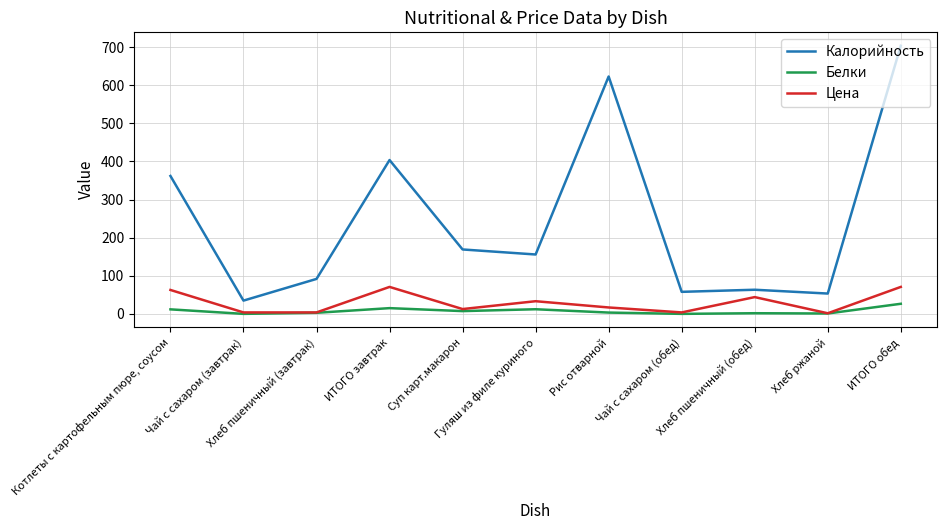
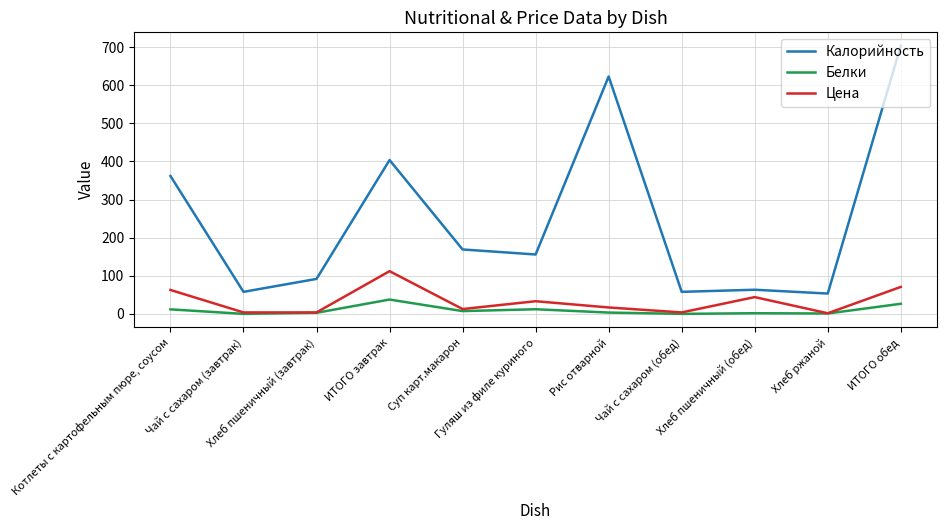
  {
    "Калорийность": {
      "Котлеты с картофельным пюре, соусом": 360,
-     "Чай с сахаром (завтрак)": 40,
+     "Чай с сахаром (завтрак)": 60,
      "Хлеб пшеничный (завтрак)": 90,
      "ИТОГО завтрак": 400,
      "Суп карт.макарон": 170,
      "Гуляш из филе куриного": 160,
      "Рис отварной": 620,
      "Чай с сахаром (обед)": 60,
      "Хлеб пшеничный (обед)": 60,
      "Хлеб ржаной": 50
    },
    "Белки": {
      "Котлеты с картофельным пюре, соусом": 10,
-     "ИТОГО завтрак": 20,
+     "ИТОГО завтрак": 40,
      "Гуляш из филе куриного": 10,
      "Рис отварной": 0,
      "Хлеб пшеничный (обед)": 0,
      "ИТОГО обед": 30
    },
    "Цена": {
      "Котлеты с картофельным пюре, соусом": 60,
-     "ИТОГО завтрак": 70,
+     "ИТОГО завтрак": 110,
      "Гуляш из филе куриного": 30,
      "Рис отварной": 20,
      "Хлеб пшеничный (обед)": 40,
      "ИТОГО обед": 70
    }
  }
